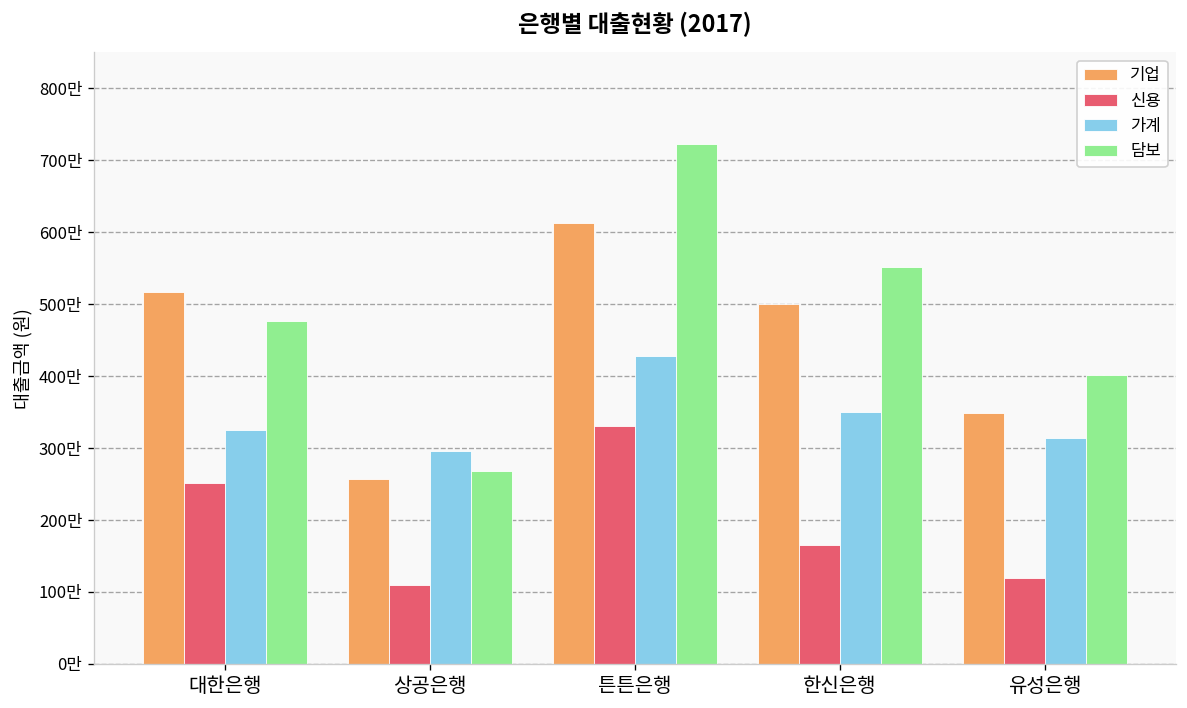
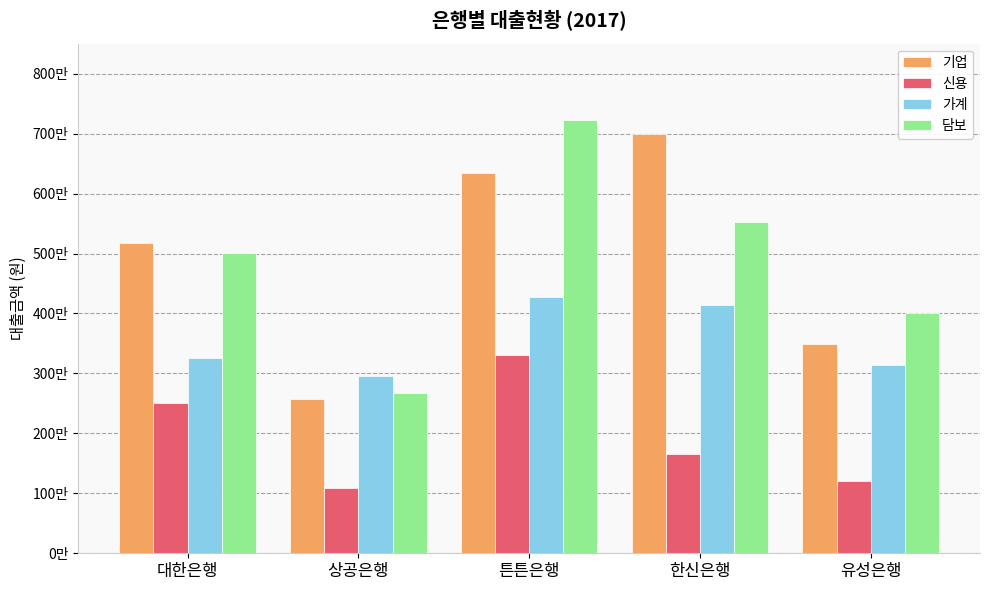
  {
    "기업": {
      "대한은행": "520만",
      "상공은행": "260만",
-     "튼튼은행": "610만",
-     "한신은행": "500만",
+     "튼튼은행": "630만",
+     "한신은행": "700만",
      "유성은행": "350만"
    },
    "신용": {
      "대한은행": "250만",
      "상공은행": "110만",
      "튼튼은행": "330만",
      "한신은행": "170만",
      "유성은행": "120만"
    },
    "가계": {
      "대한은행": "330만",
      "상공은행": "300만",
      "튼튼은행": "430만",
-     "한신은행": "350만",
+     "한신은행": "410만",
      "유성은행": "310만"
    },
    "담보": {
-     "대한은행": "480만",
+     "대한은행": "500만",
      "상공은행": "270만",
      "튼튼은행": "720만",
      "한신은행": "550만",
      "유성은행": "400만"
    }
  }
